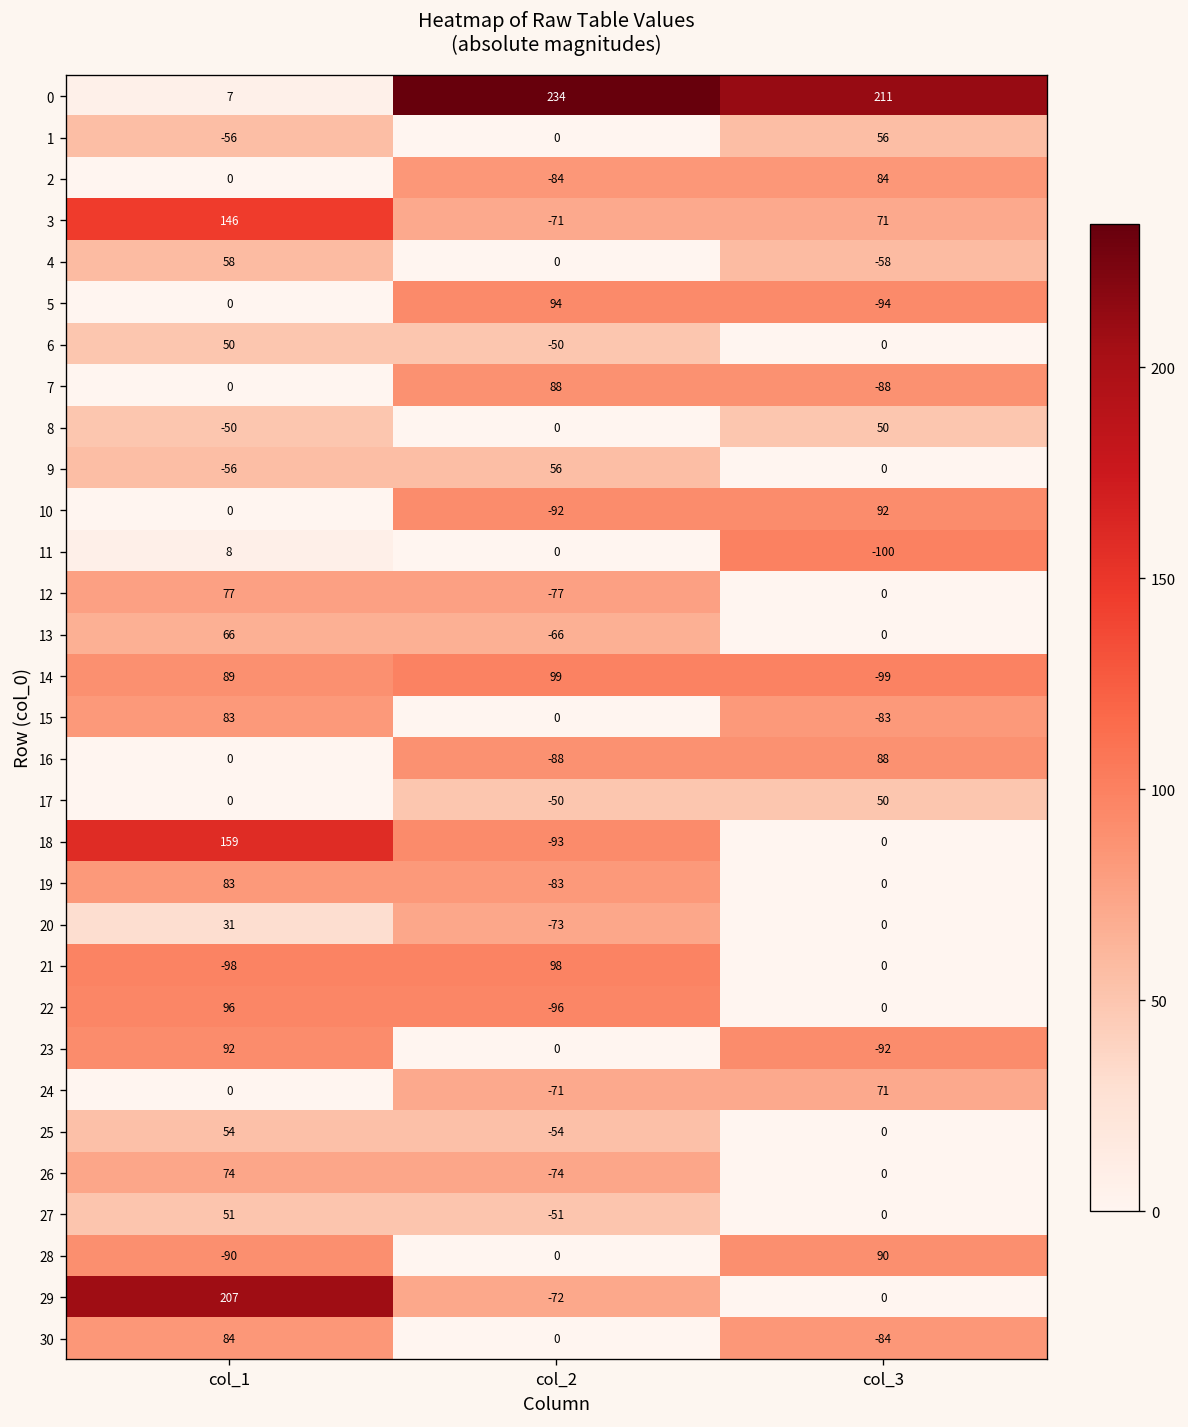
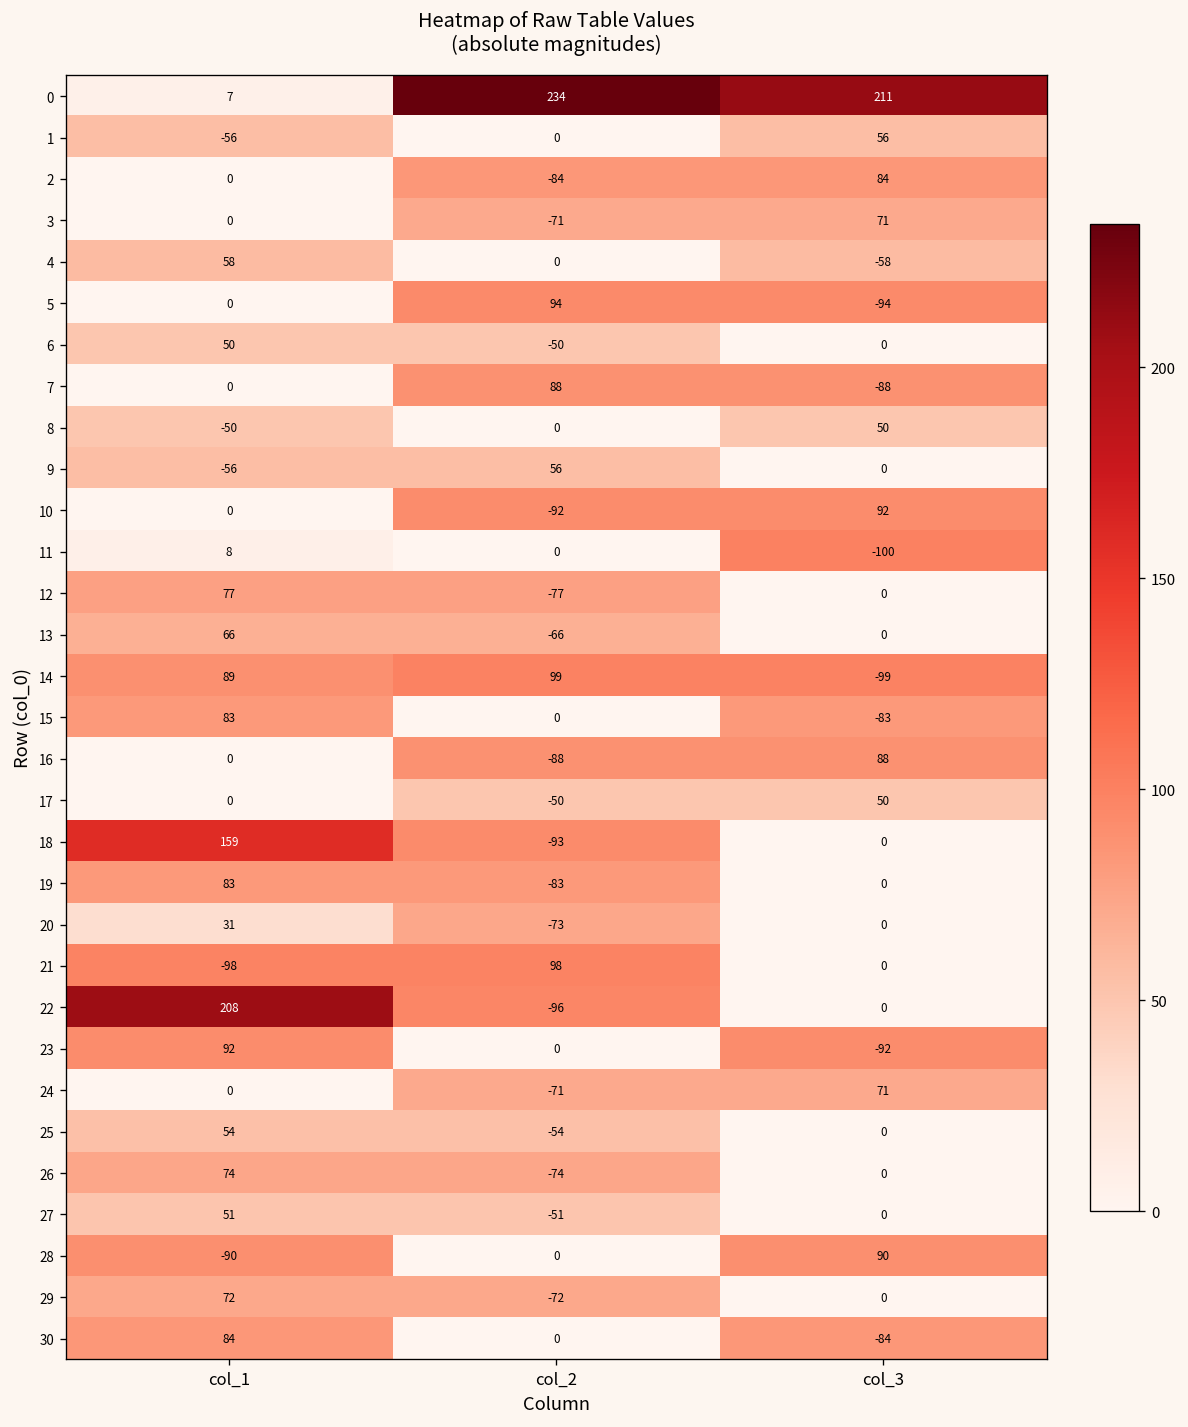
  {
    "0": {
      "col_1": 7,
      "col_2": 234,
      "col_3": 211
    },
    "1": {
      "col_1": -56,
      "col_2": 0,
      "col_3": 56
    },
    "2": {
      "col_1": 0,
      "col_2": -84,
      "col_3": 84
    },
    "3": {
-     "col_1": 146,
+     "col_1": 0,
      "col_2": -71,
      "col_3": 71
    },
    "4": {
      "col_1": 58,
      "col_2": 0,
      "col_3": -58
    },
    "5": {
      "col_1": 0,
      "col_2": 94,
      "col_3": -94
    },
    "6": {
      "col_1": 50,
      "col_2": -50,
      "col_3": 0
    },
    "7": {
      "col_1": 0,
      "col_2": 88,
      "col_3": -88
    },
    "8": {
      "col_1": -50,
      "col_2": 0,
      "col_3": 50
    },
    "9": {
      "col_1": -56,
      "col_2": 56,
      "col_3": 0
    },
    "10": {
      "col_1": 0,
      "col_2": -92,
      "col_3": 92
    },
    "11": {
      "col_1": 8,
      "col_2": 0,
      "col_3": -100
    },
    "12": {
      "col_1": 77,
      "col_2": -77,
      "col_3": 0
    },
    "13": {
      "col_1": 66,
      "col_2": -66,
      "col_3": 0
    },
    "14": {
      "col_1": 89,
      "col_2": 99,
      "col_3": -99
    },
    "15": {
      "col_1": 83,
      "col_2": 0,
      "col_3": -83
    },
    "16": {
      "col_1": 0,
      "col_2": -88,
      "col_3": 88
    },
    "17": {
      "col_1": 0,
      "col_2": -50,
      "col_3": 50
    },
    "18": {
      "col_1": 159,
      "col_2": -93,
      "col_3": 0
    },
    "19": {
      "col_1": 83,
      "col_2": -83,
      "col_3": 0
    },
    "20": {
      "col_1": 31,
      "col_2": -73,
      "col_3": 0
    },
    "21": {
      "col_1": -98,
      "col_2": 98,
      "col_3": 0
    },
    "22": {
-     "col_1": 96,
+     "col_1": 208,
      "col_2": -96,
      "col_3": 0
    },
    "23": {
      "col_1": 92,
      "col_2": 0,
      "col_3": -92
    },
    "24": {
      "col_1": 0,
      "col_2": -71,
      "col_3": 71
    },
    "25": {
      "col_1": 54,
      "col_2": -54,
      "col_3": 0
    },
    "26": {
      "col_1": 74,
      "col_2": -74,
      "col_3": 0
    },
    "27": {
      "col_1": 51,
      "col_2": -51,
      "col_3": 0
    },
    "28": {
      "col_1": -90,
      "col_2": 0,
      "col_3": 90
    },
    "29": {
-     "col_1": 207,
+     "col_1": 72,
      "col_2": -72,
      "col_3": 0
    },
    "30": {
      "col_1": 84,
      "col_2": 0,
      "col_3": -84
    }
  }
